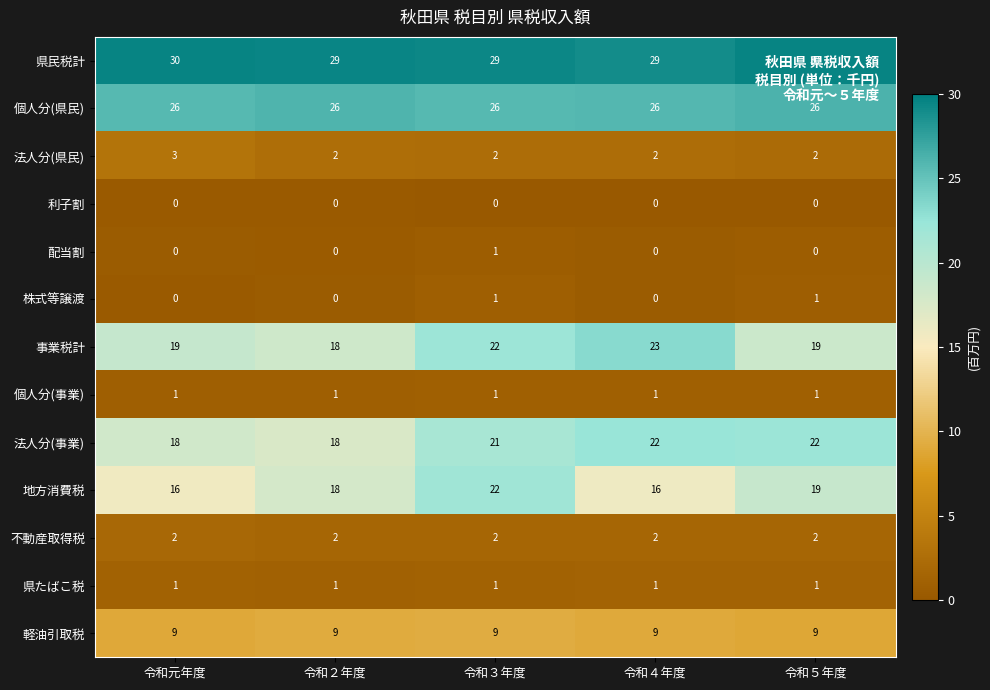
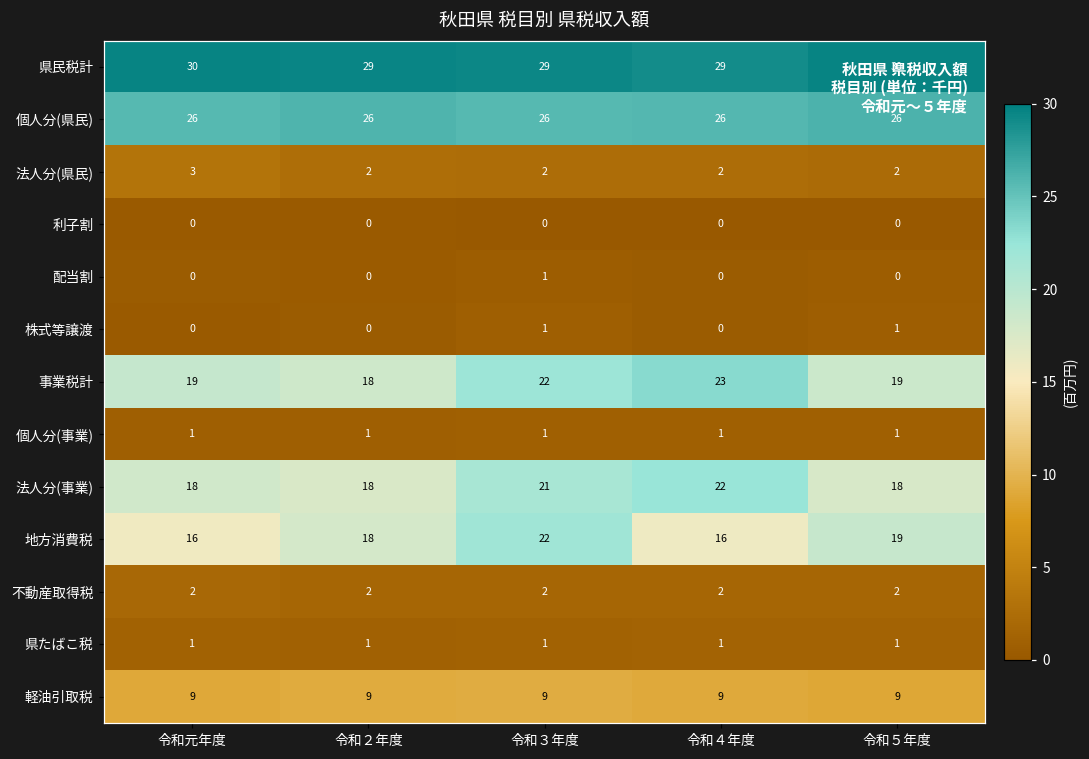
  {
    "県民税計": {
      "令和元年度": 30,
      "令和２年度": 29,
      "令和３年度": 29,
      "令和４年度": 29
    },
    "個人分(県民)": {
      "令和元年度": 26,
      "令和２年度": 26,
      "令和３年度": 26,
      "令和４年度": 26
    },
    "法人分(県民)": {
      "令和元年度": 3,
      "令和２年度": 2,
      "令和３年度": 2,
      "令和４年度": 2,
      "令和５年度": 2
    },
    "利子割": {
      "令和元年度": 0,
      "令和２年度": 0,
      "令和３年度": 0,
      "令和４年度": 0,
      "令和５年度": 0
    },
    "配当割": {
      "令和元年度": 0,
      "令和２年度": 0,
      "令和３年度": 1,
      "令和４年度": 0,
      "令和５年度": 0
    },
    "株式等譲渡": {
      "令和元年度": 0,
      "令和２年度": 0,
      "令和３年度": 1,
      "令和４年度": 0,
      "令和５年度": 1
    },
    "事業税計": {
      "令和元年度": 19,
      "令和２年度": 18,
      "令和３年度": 22,
      "令和４年度": 23,
      "令和５年度": 19
    },
    "個人分(事業)": {
      "令和元年度": 1,
      "令和２年度": 1,
      "令和３年度": 1,
      "令和４年度": 1,
      "令和５年度": 1
    },
    "法人分(事業)": {
      "令和元年度": 18,
      "令和２年度": 18,
      "令和３年度": 21,
      "令和４年度": 22,
-     "令和５年度": 22
+     "令和５年度": 18
    },
    "地方消費税": {
      "令和元年度": 16,
      "令和２年度": 18,
      "令和３年度": 22,
      "令和４年度": 16,
      "令和５年度": 19
    },
    "不動産取得税": {
      "令和元年度": 2,
      "令和２年度": 2,
      "令和３年度": 2,
      "令和４年度": 2,
      "令和５年度": 2
    },
    "県たばこ税": {
      "令和元年度": 1,
      "令和２年度": 1,
      "令和３年度": 1,
      "令和４年度": 1,
      "令和５年度": 1
    },
    "軽油引取税": {
      "令和元年度": 9,
      "令和２年度": 9,
      "令和３年度": 9,
      "令和４年度": 9,
      "令和５年度": 9
    }
  }
